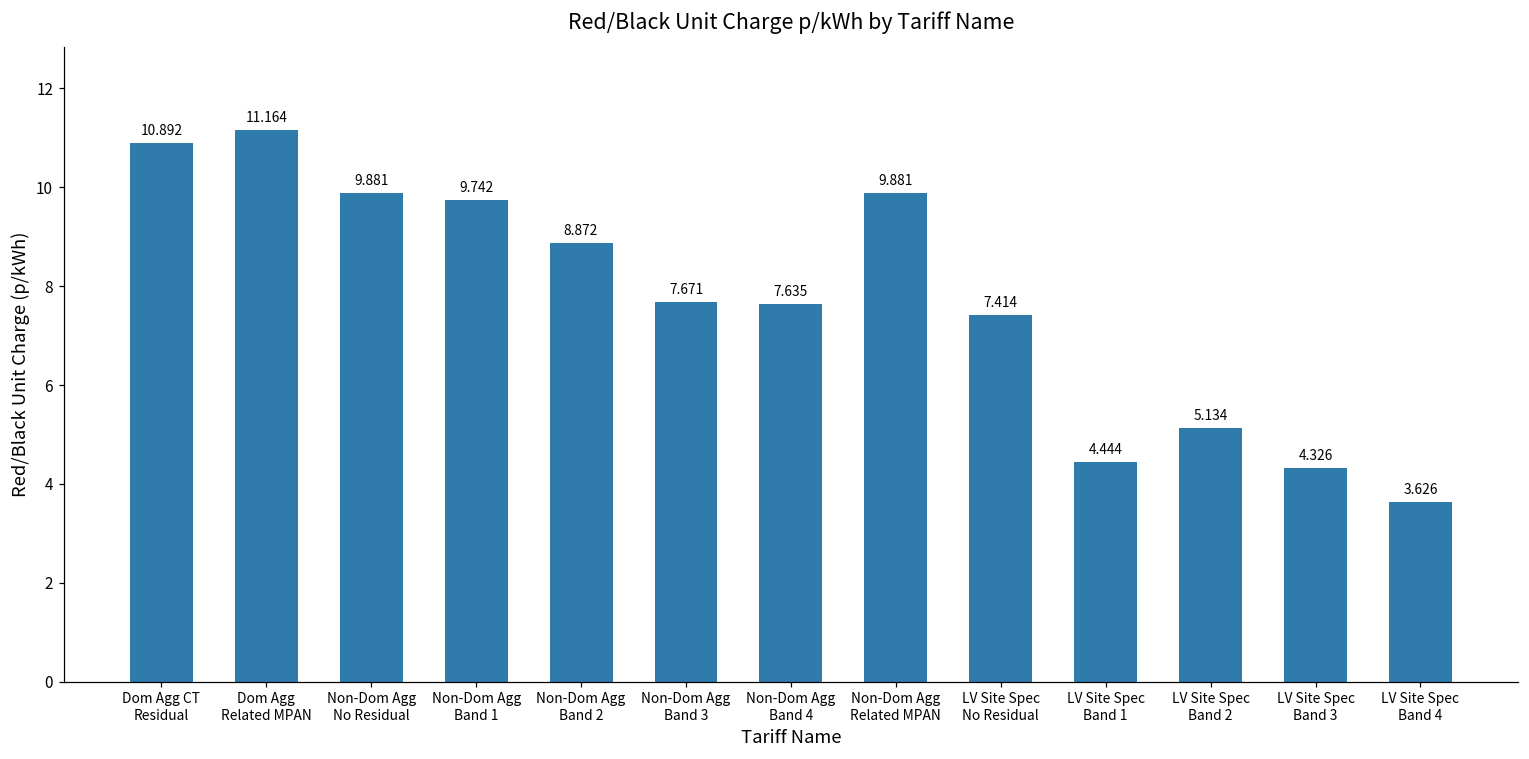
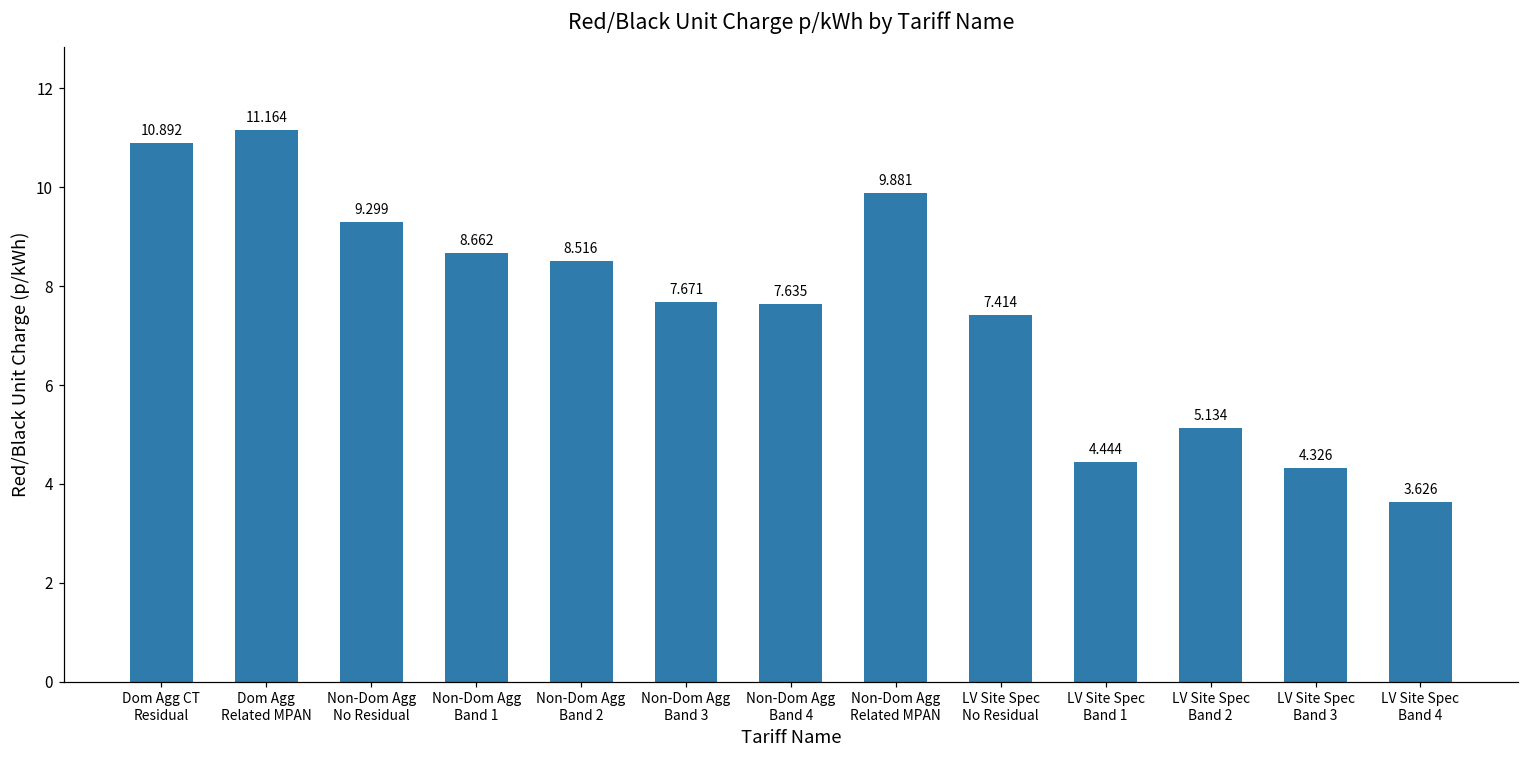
  {
    "Dom Agg CT Residual": 10.892,
    "Dom Agg Related MPAN": 11.164,
-   "Non-Dom Agg No Residual": 9.881,
-   "Non-Dom Agg Band 1": 9.742,
-   "Non-Dom Agg Band 2": 8.872,
+   "Non-Dom Agg No Residual": 9.299,
+   "Non-Dom Agg Band 1": 8.662,
+   "Non-Dom Agg Band 2": 8.516,
    "Non-Dom Agg Band 3": 7.671,
    "Non-Dom Agg Band 4": 7.635,
    "Non-Dom Agg Related MPAN": 9.881,
    "LV Site Spec No Residual": 7.414,
    "LV Site Spec Band 1": 4.444,
    "LV Site Spec Band 2": 5.134,
    "LV Site Spec Band 3": 4.326,
    "LV Site Spec Band 4": 3.626
  }
